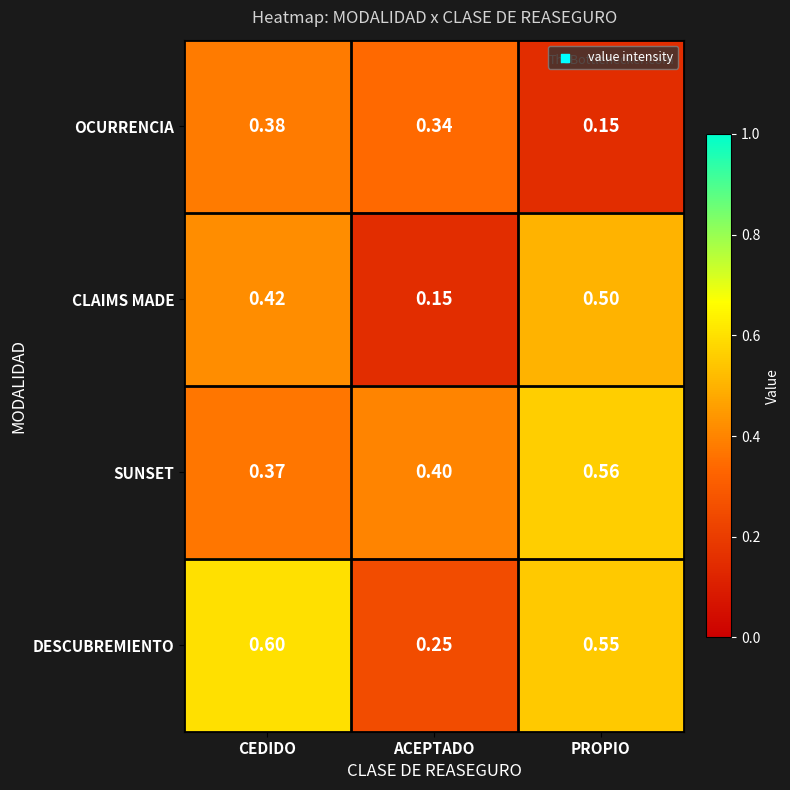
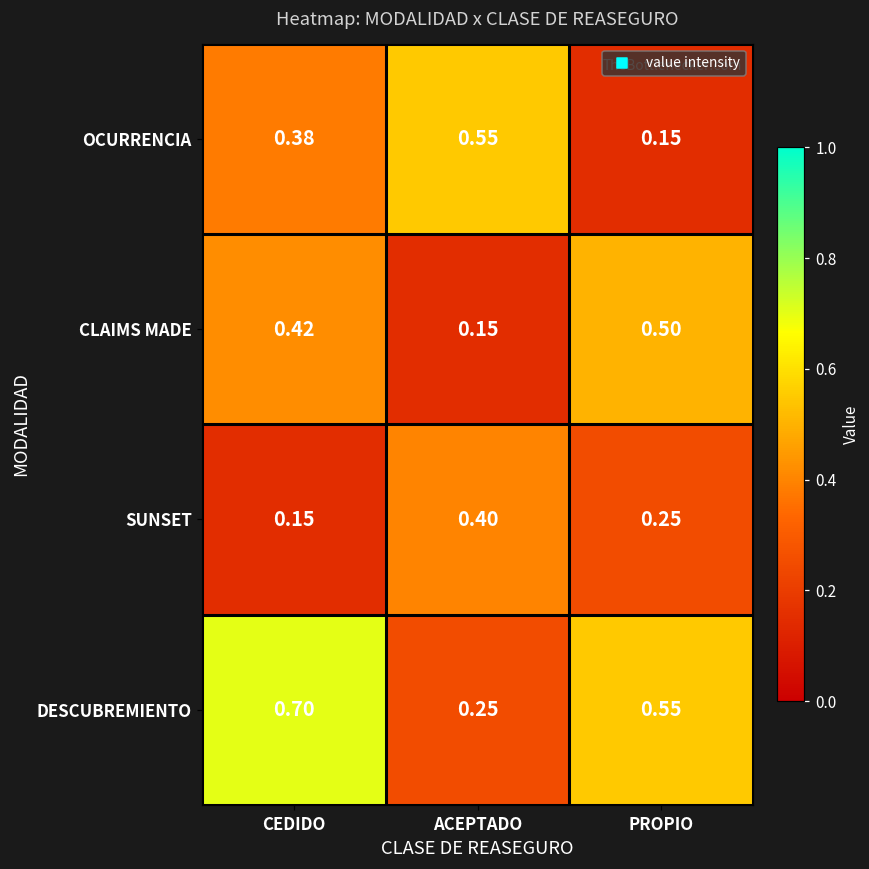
  {
    "OCURRENCIA": {
      "CEDIDO": 0.38,
-     "ACEPTADO": 0.34,
+     "ACEPTADO": 0.55,
      "PROPIO": 0.15
    },
    "CLAIMS MADE": {
      "CEDIDO": 0.42,
      "ACEPTADO": 0.15,
      "PROPIO": 0.50
    },
    "SUNSET": {
-     "CEDIDO": 0.37,
+     "CEDIDO": 0.15,
      "ACEPTADO": 0.40,
-     "PROPIO": 0.56
+     "PROPIO": 0.25
    },
    "DESCUBREMIENTO": {
-     "CEDIDO": 0.60,
+     "CEDIDO": 0.70,
      "ACEPTADO": 0.25,
      "PROPIO": 0.55
    }
  }
